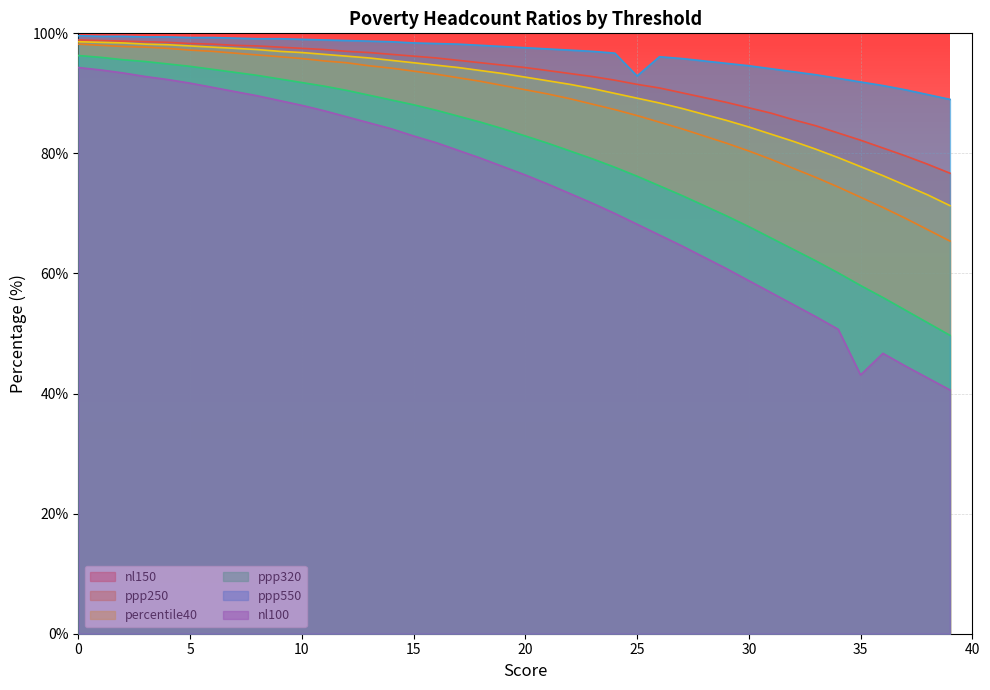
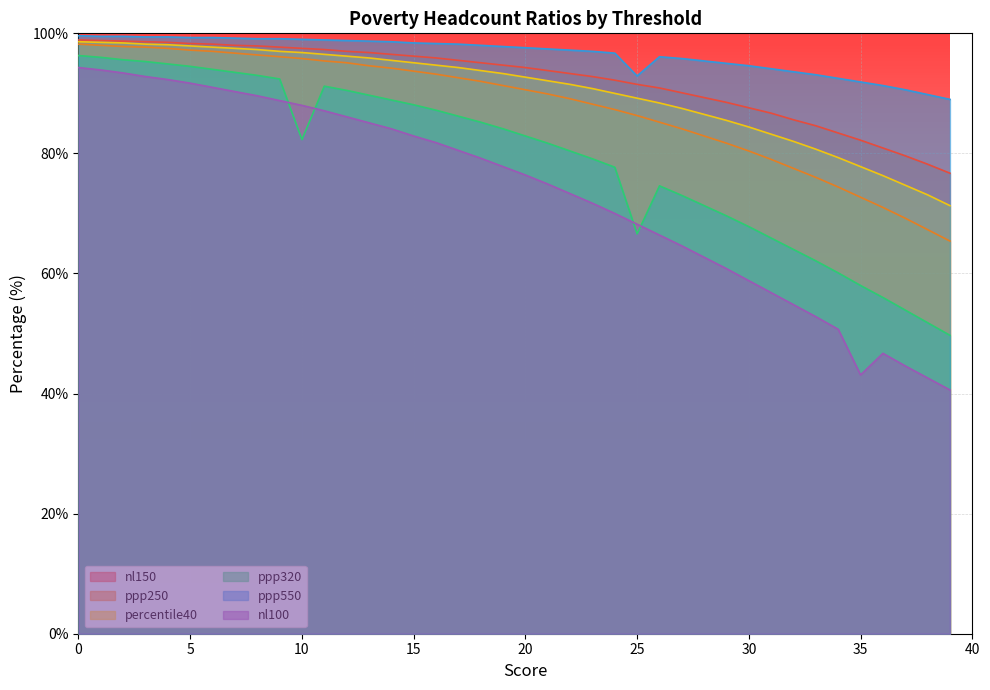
  {
    "percentile40": {
      "10": "97%",
      "15": "95%",
      "20": "93%",
      "25": "89%",
      "30": "84%",
      "35": "78%"
    },
    "ppp320": {
      "0": "96%",
      "5": "95%",
-     "10": "92%",
+     "10": "82%",
      "15": "88%",
      "20": "83%",
-     "25": "76%",
+     "25": "67%",
      "30": "68%",
      "35": "58%"
    },
    "ppp550": {
      "0": "100%",
      "5": "99%",
      "10": "99%",
      "15": "98%",
      "20": "98%",
      "25": "93%",
      "30": "95%",
      "35": "92%"
    },
    "nl100": {
      "0": "94%",
      "5": "92%",
      "10": "88%",
      "15": "83%",
      "20": "76%",
      "25": "68%",
      "30": "59%",
      "35": "43%"
    }
  }
